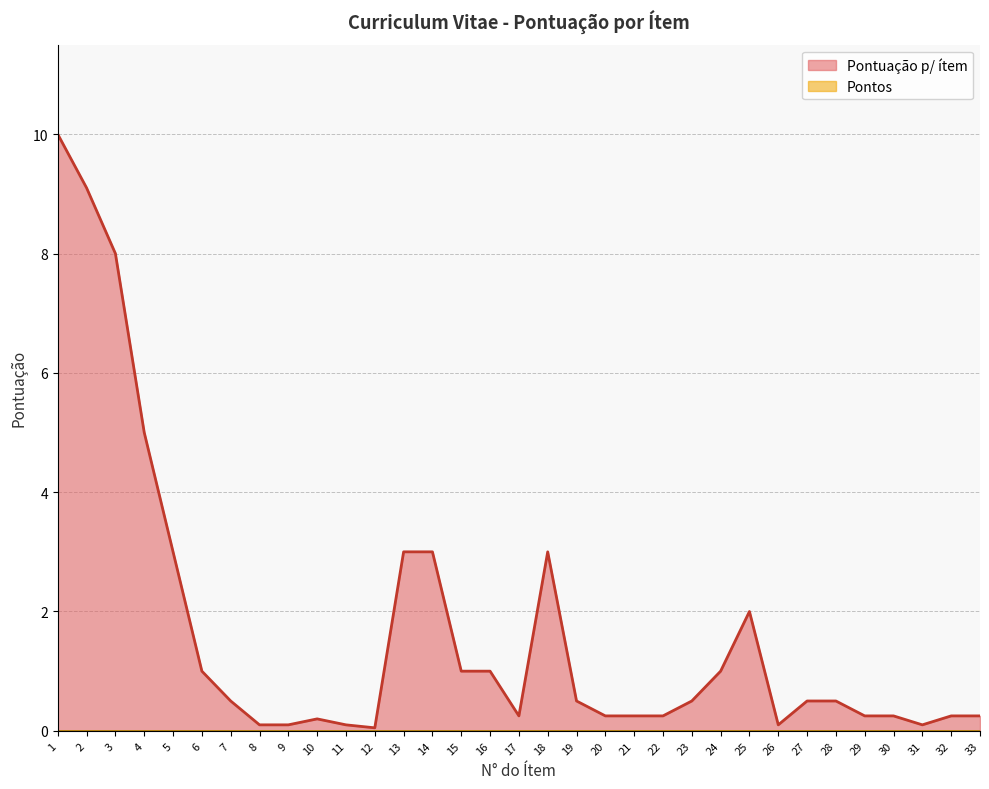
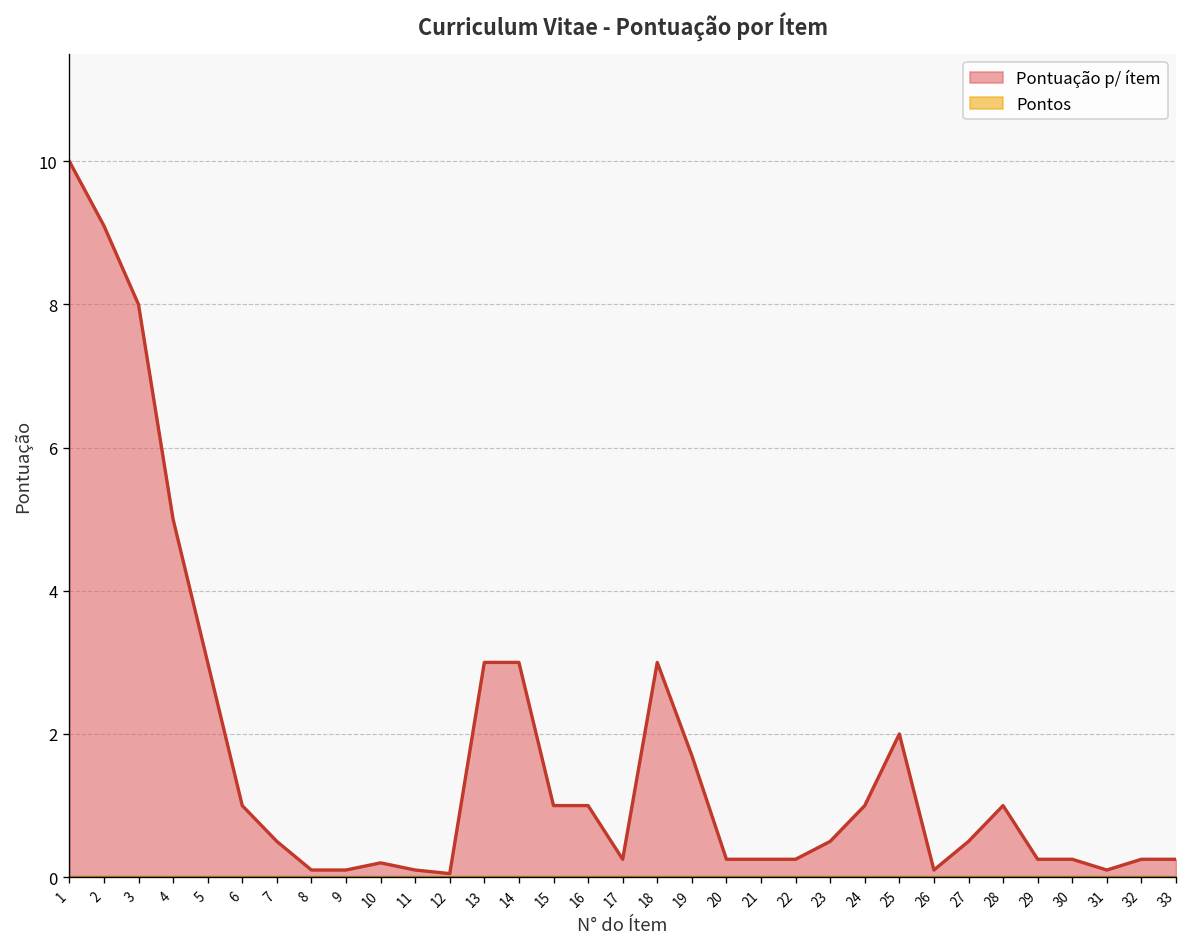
  {
    "Pontuação p/ ítem": {
      "1": 10.0,
      "2": 9.1,
      "3": 8.0,
      "4": 5.0,
      "5": 3.0,
      "6": 1.0,
      "7": 0.5,
      "8": 0.1,
      "9": 0.1,
      "10": 0.2,
      "11": 0.1,
      "12": 0.1,
      "13": 3.0,
      "14": 3.0,
      "15": 1.0,
      "16": 1.0,
      "17": 0.3,
      "18": 3.0,
-     "19": 0.5,
+     "19": 1.7,
      "20": 0.3,
      "21": 0.3,
      "22": 0.3,
      "23": 0.5,
      "24": 1.0,
      "25": 2.0,
      "26": 0.1,
      "27": 0.5,
-     "28": 0.5,
+     "28": 1.0,
      "29": 0.3,
      "30": 0.3,
      "31": 0.1,
      "32": 0.3,
      "33": 0.3
    },
    "Pontos": {
      "1": 0.0,
      "2": 0.0,
      "3": 0.0,
      "4": 0.0,
      "5": 0.0,
      "6": 0.0,
      "7": 0.0,
      "8": 0.0,
      "9": 0.0,
      "10": 0.0,
      "11": 0.0,
      "12": 0.0,
      "13": 0.0,
      "14": 0.0,
      "15": 0.0,
      "16": 0.0,
      "17": 0.0,
      "18": 0.0,
      "19": 0.0,
      "20": 0.0,
      "21": 0.0,
      "22": 0.0,
      "23": 0.0,
      "24": 0.0,
      "25": 0.0,
      "26": 0.0,
      "27": 0.0,
      "28": 0.0,
      "29": 0.0,
      "30": 0.0,
      "31": 0.0,
      "32": 0.0,
      "33": 0.0
    }
  }
